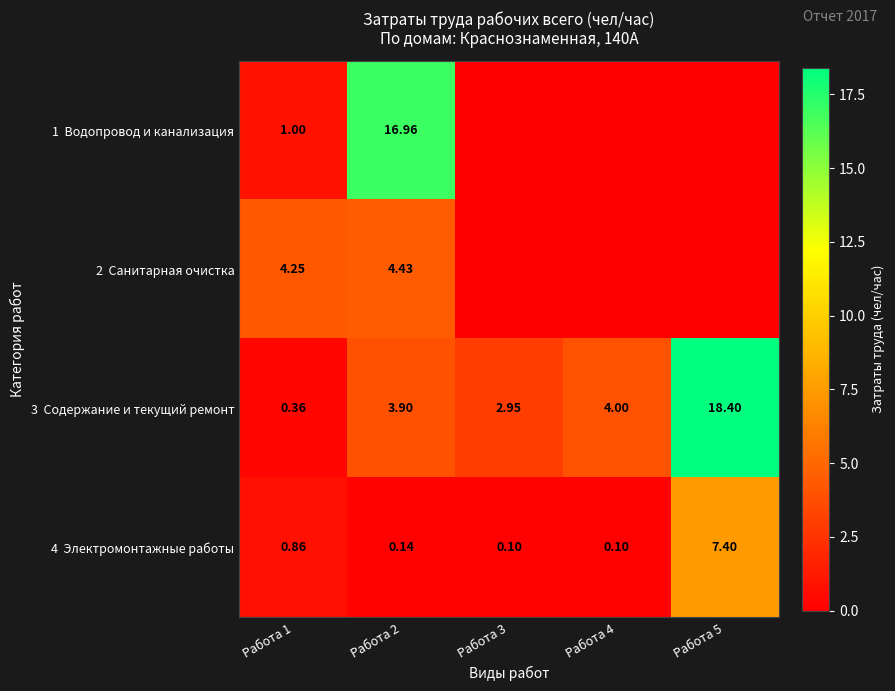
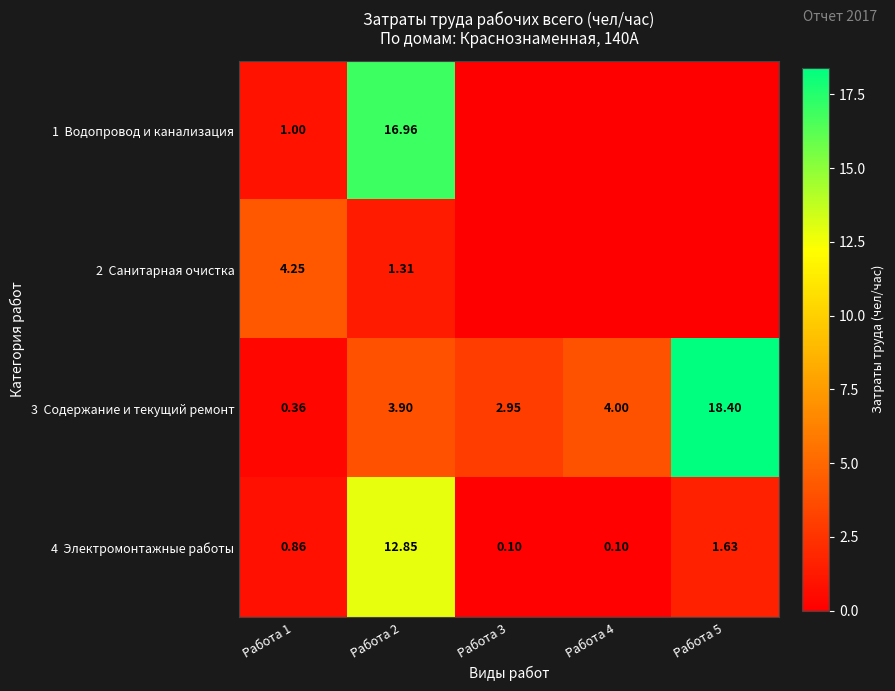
  {
    "1 Водопровод и канализация": {
      "Работа 1": 1.00,
      "Работа 2": 16.96
    },
    "2 Санитарная очистка": {
      "Работа 1": 4.25,
-     "Работа 2": 4.43
+     "Работа 2": 1.31
    },
    "3 Содержание и текущий ремонт": {
      "Работа 1": 0.36,
      "Работа 2": 3.90,
      "Работа 3": 2.95,
      "Работа 4": 4.00,
      "Работа 5": 18.40
    },
    "4 Электромонтажные работы": {
      "Работа 1": 0.86,
-     "Работа 2": 0.14,
+     "Работа 2": 12.85,
      "Работа 3": 0.10,
      "Работа 4": 0.10,
-     "Работа 5": 7.40
+     "Работа 5": 1.63
    }
  }
